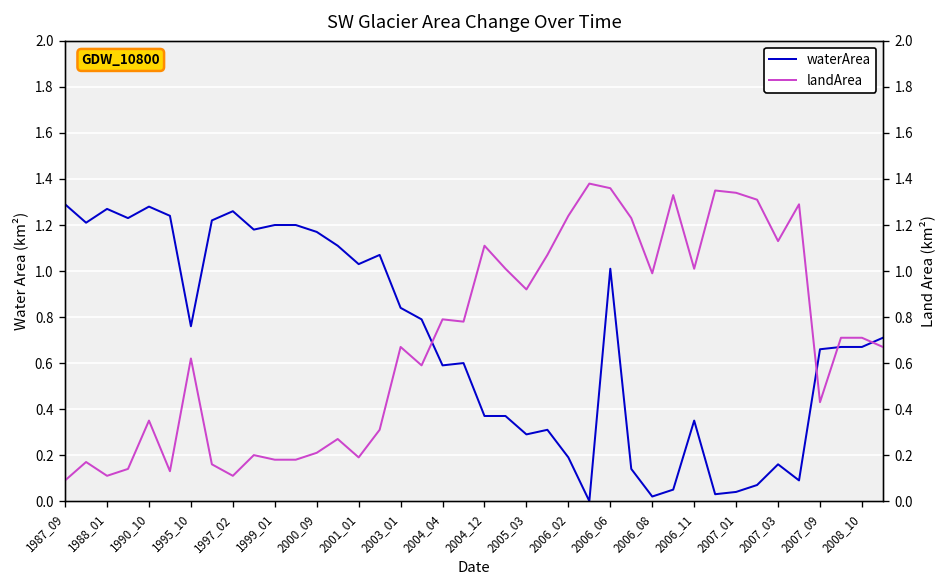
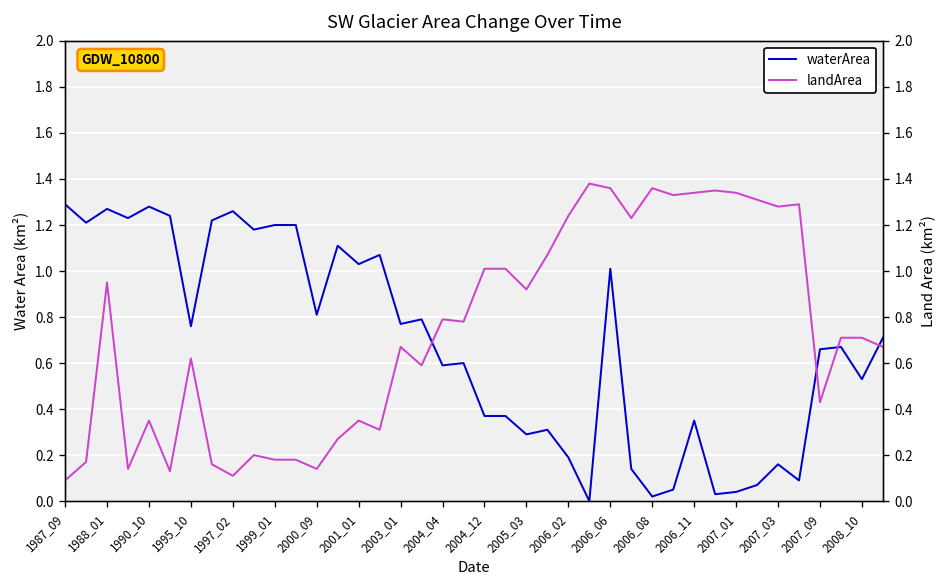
  {
    "waterArea": {
      "1987_09": 1.29,
      "1988_01": 1.27,
      "1990_10": 1.28,
      "1995_10": 0.76,
      "1997_02": 1.26,
      "1999_01": 1.20,
-     "2000_09": 1.17,
+     "2000_09": 0.81,
      "2001_01": 1.03,
-     "2003_01": 0.84,
+     "2003_01": 0.77,
      "2004_04": 0.59,
      "2004_12": 0.37,
      "2005_03": 0.29,
      "2006_02": 0.19,
      "2006_06": 1.01,
      "2006_08": 0.02,
      "2006_11": 0.35,
      "2007_01": 0.04,
      "2007_03": 0.16,
      "2007_09": 0.66,
-     "2008_10": 0.67
+     "2008_10": 0.53
    },
    "landArea": {
      "1987_09": 0.09,
-     "1988_01": 0.11,
+     "1988_01": 0.95,
      "1990_10": 0.35,
      "1995_10": 0.62,
      "1997_02": 0.11,
      "1999_01": 0.18,
-     "2000_09": 0.21,
-     "2001_01": 0.19,
+     "2000_09": 0.14,
+     "2001_01": 0.35,
      "2003_01": 0.67,
      "2004_04": 0.79,
-     "2004_12": 1.11,
+     "2004_12": 1.01,
      "2005_03": 0.92,
      "2006_02": 1.24,
      "2006_06": 1.36,
-     "2006_08": 0.99,
-     "2006_11": 1.01,
+     "2006_08": 1.36,
+     "2006_11": 1.34,
      "2007_01": 1.34,
-     "2007_03": 1.13,
+     "2007_03": 1.28,
      "2007_09": 0.43,
      "2008_10": 0.71
    }
  }
